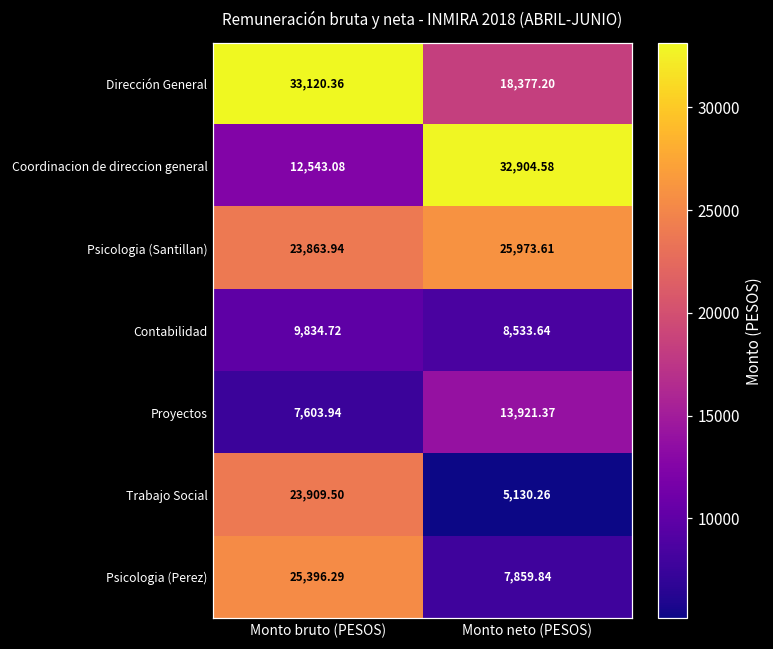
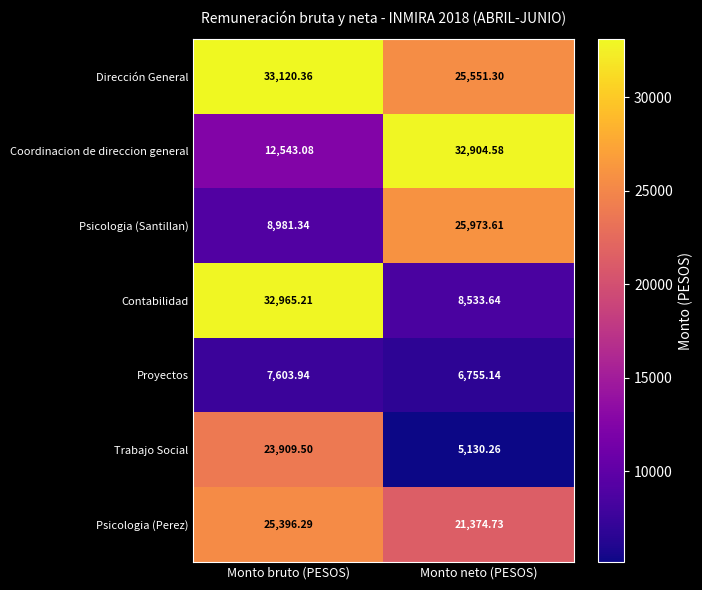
  {
    "Dirección General": {
      "Monto bruto (PESOS)": "33,120.36",
-     "Monto neto (PESOS)": "18,377.20"
+     "Monto neto (PESOS)": "25,551.30"
    },
    "Coordinacion de direccion general": {
      "Monto bruto (PESOS)": "12,543.08",
      "Monto neto (PESOS)": "32,904.58"
    },
    "Psicologia (Santillan)": {
-     "Monto bruto (PESOS)": "23,863.94",
+     "Monto bruto (PESOS)": "8,981.34",
      "Monto neto (PESOS)": "25,973.61"
    },
    "Contabilidad": {
-     "Monto bruto (PESOS)": "9,834.72",
+     "Monto bruto (PESOS)": "32,965.21",
      "Monto neto (PESOS)": "8,533.64"
    },
    "Proyectos": {
      "Monto bruto (PESOS)": "7,603.94",
-     "Monto neto (PESOS)": "13,921.37"
+     "Monto neto (PESOS)": "6,755.14"
    },
    "Trabajo Social": {
      "Monto bruto (PESOS)": "23,909.50",
      "Monto neto (PESOS)": "5,130.26"
    },
    "Psicologia (Perez)": {
      "Monto bruto (PESOS)": "25,396.29",
-     "Monto neto (PESOS)": "7,859.84"
+     "Monto neto (PESOS)": "21,374.73"
    }
  }
